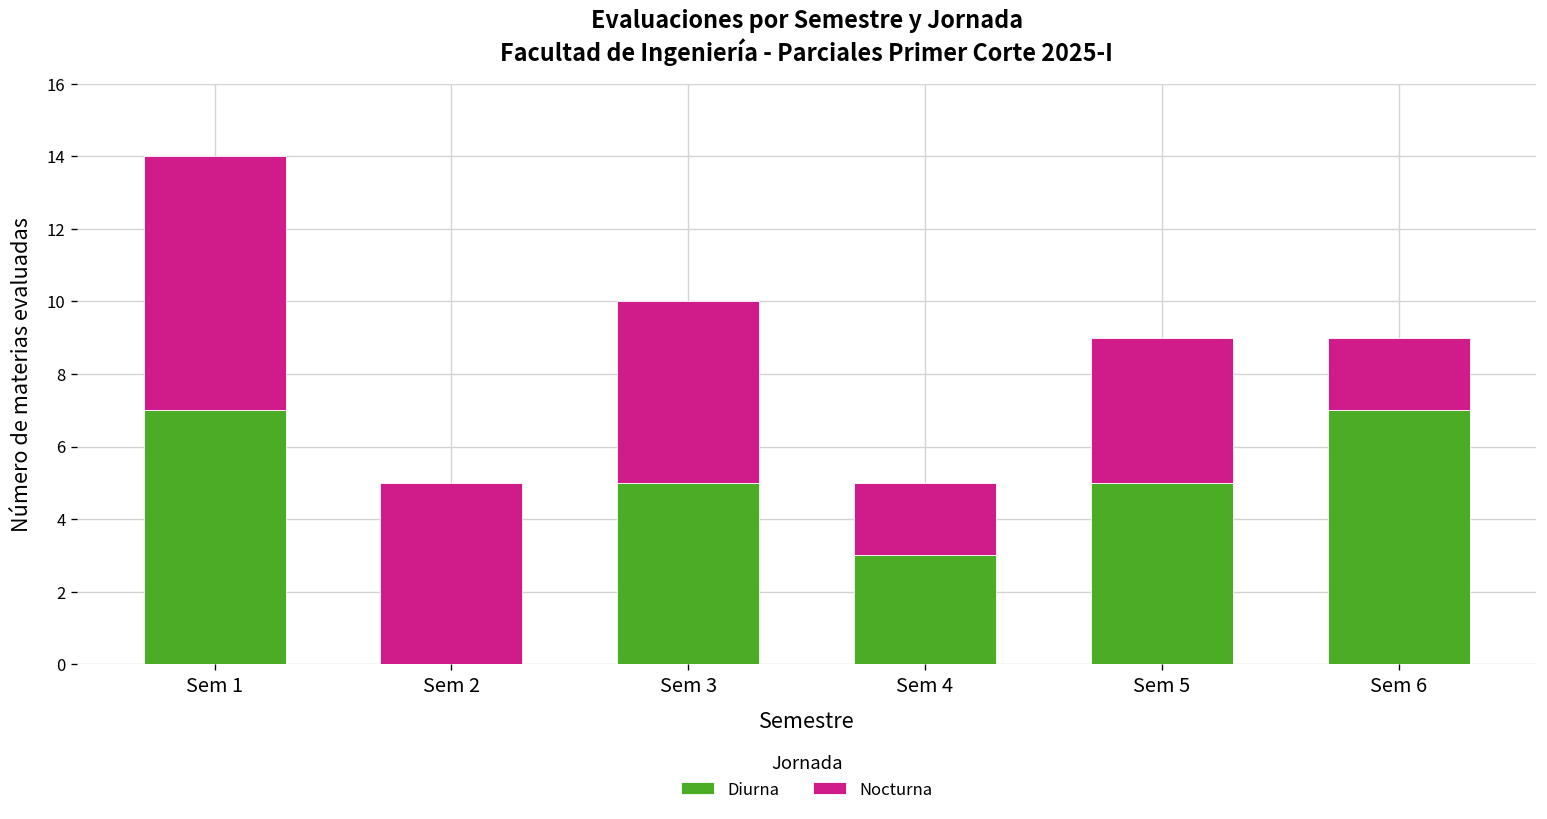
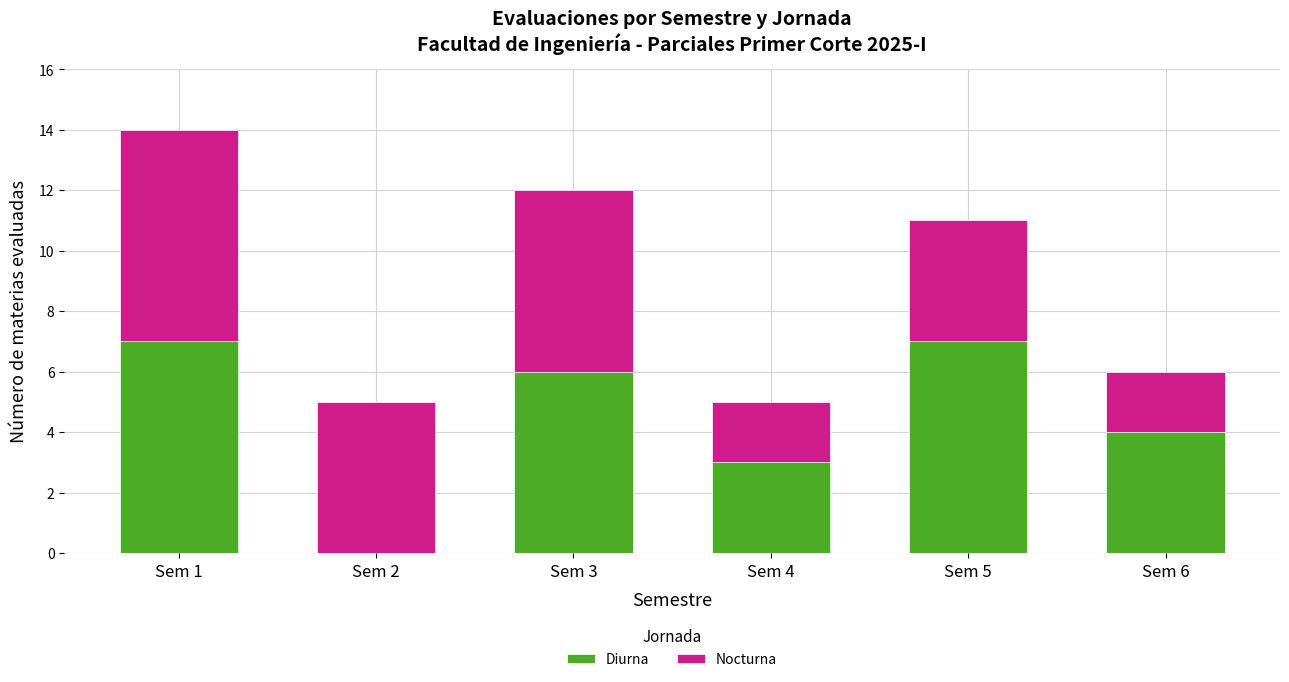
  {
    "Diurna": {
      "Sem 1": 7,
      "Sem 2": 0,
-     "Sem 3": 5,
+     "Sem 3": 6,
      "Sem 4": 3,
-     "Sem 5": 5,
-     "Sem 6": 7
+     "Sem 5": 7,
+     "Sem 6": 4
    },
    "Nocturna": {
      "Sem 1": 7,
      "Sem 2": 5,
-     "Sem 3": 5,
+     "Sem 3": 6,
      "Sem 4": 2,
      "Sem 5": 4,
      "Sem 6": 2
    }
  }
